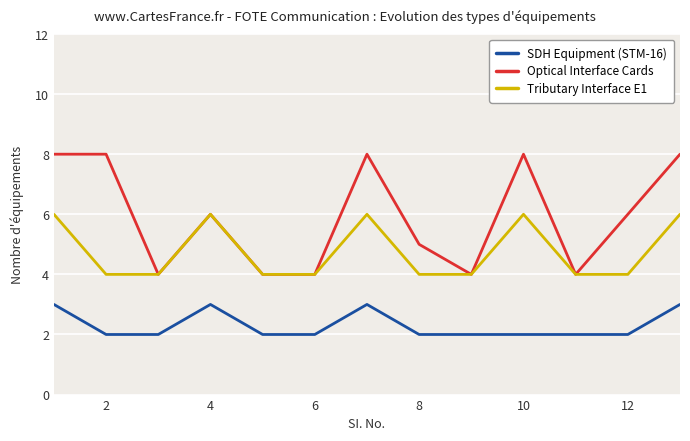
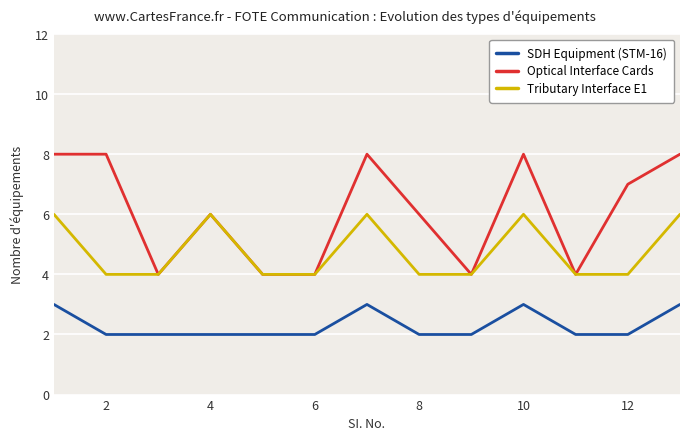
  {
    "SDH Equipment (STM-16)": {
      "2": 2,
-     "4": 3,
+     "4": 2,
      "6": 2,
      "8": 2,
-     "10": 2,
+     "10": 3,
      "12": 2
    },
    "Optical Interface Cards": {
      "2": 8,
-     "8": 5,
+     "8": 6,
      "10": 8,
-     "12": 6
+     "12": 7
    },
    "Tributary Interface E1": {
      "2": 4,
      "8": 4,
      "10": 6,
      "12": 4
    }
  }
